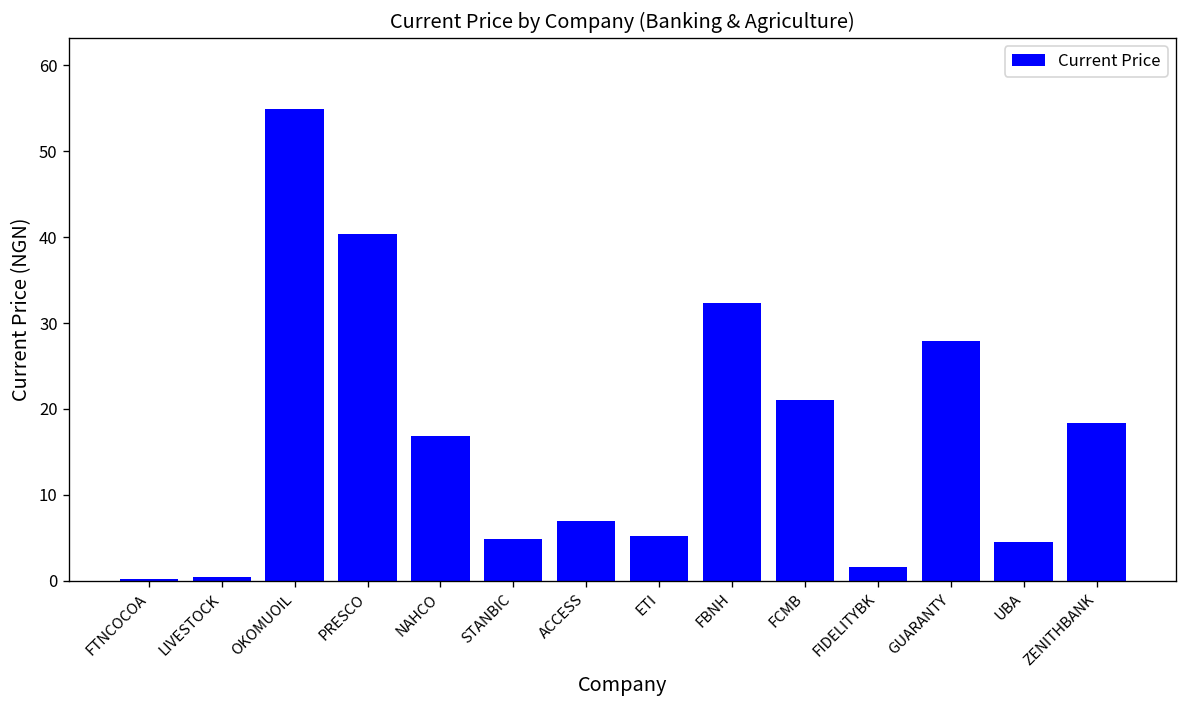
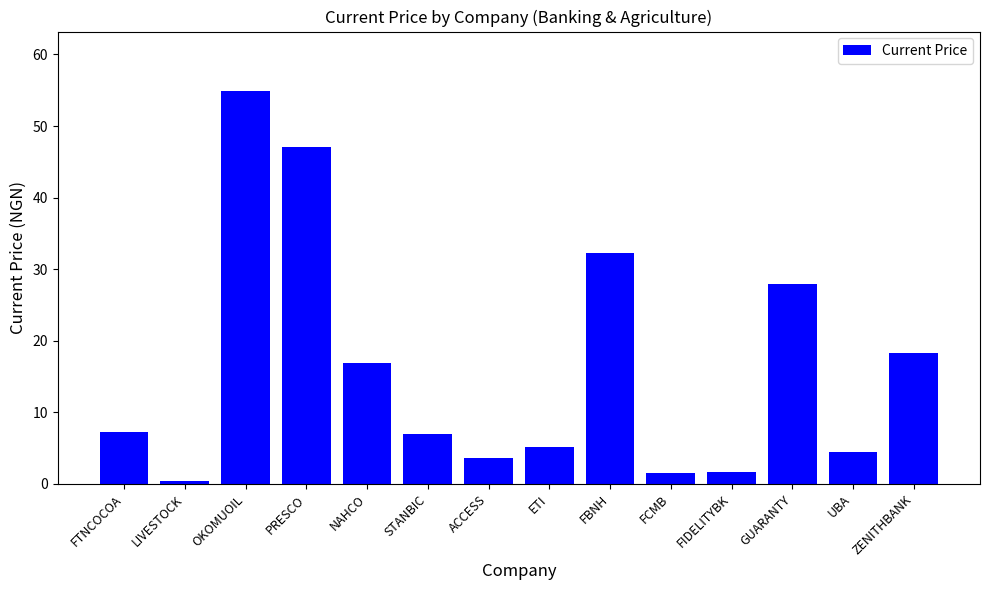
  {
-   "FTNCOCOA": 0,
+   "FTNCOCOA": 7,
    "LIVESTOCK": 0,
    "OKOMUOIL": 55,
-   "PRESCO": 40,
+   "PRESCO": 47,
    "NAHCO": 17,
-   "STANBIC": 5,
-   "ACCESS": 7,
+   "STANBIC": 7,
+   "ACCESS": 4,
    "ETI": 5,
    "FBNH": 32,
-   "FCMB": 21,
+   "FCMB": 2,
    "FIDELITYBK": 2,
    "GUARANTY": 28,
    "UBA": 5,
    "ZENITHBANK": 18
  }
